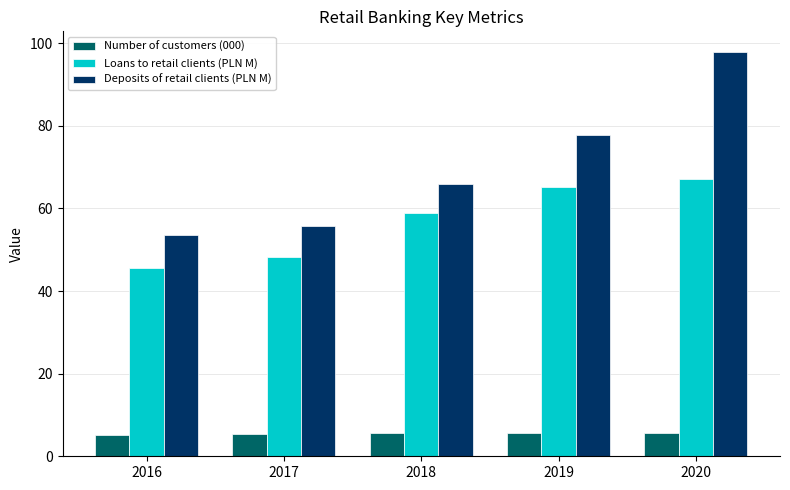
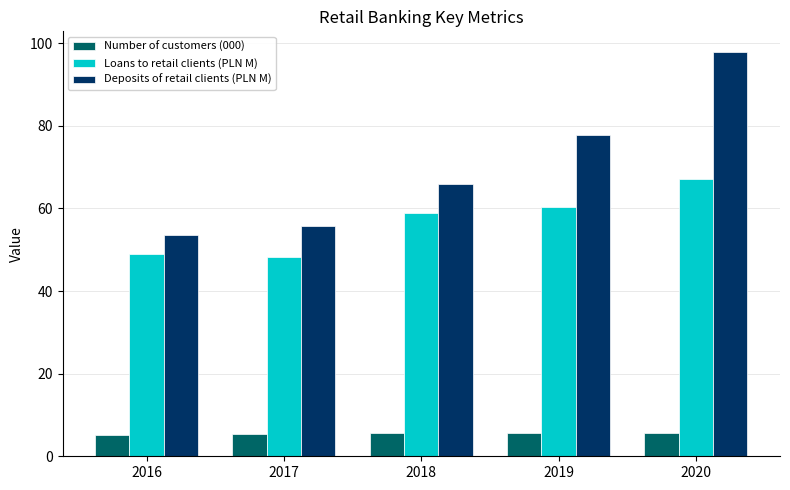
  {
    "Loans to retail clients (PLN M)": {
-     "2016": 46,
+     "2016": 49,
      "2017": 48,
      "2018": 59,
-     "2019": 65,
+     "2019": 60,
      "2020": 67
    }
  }
